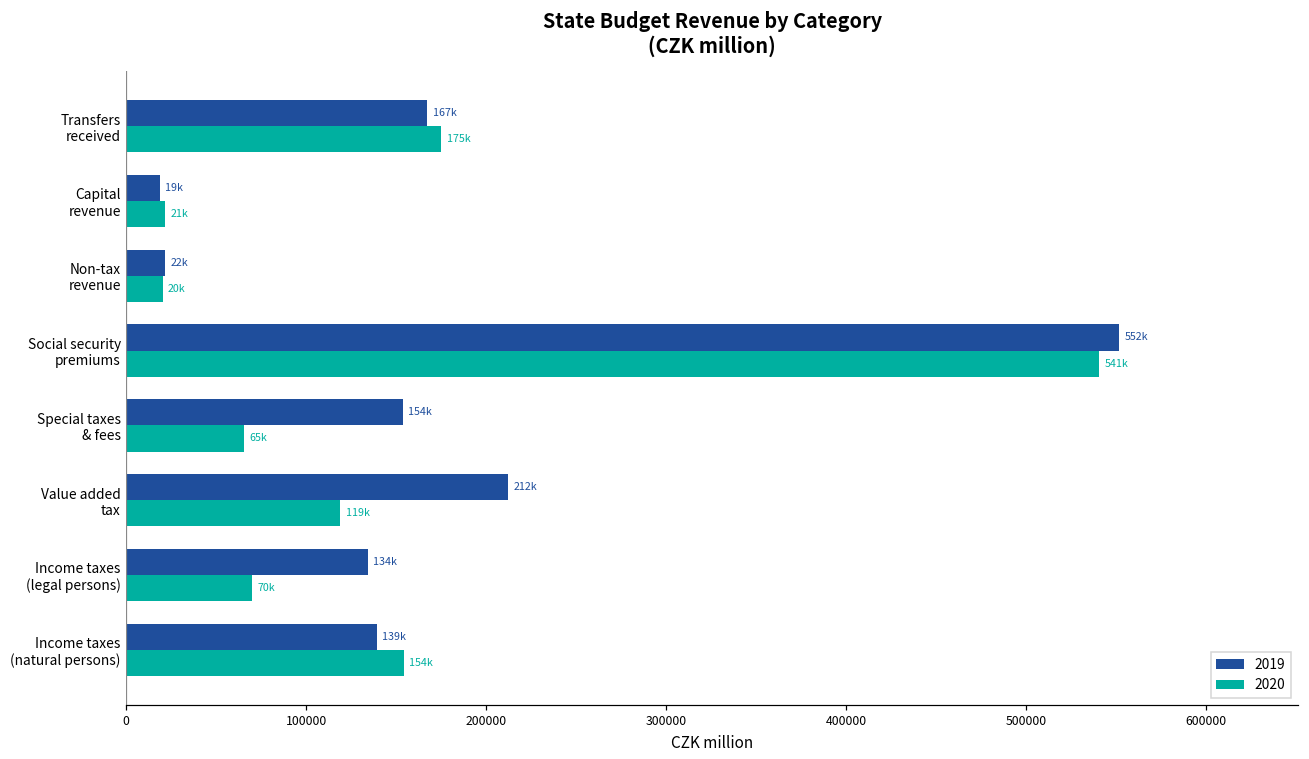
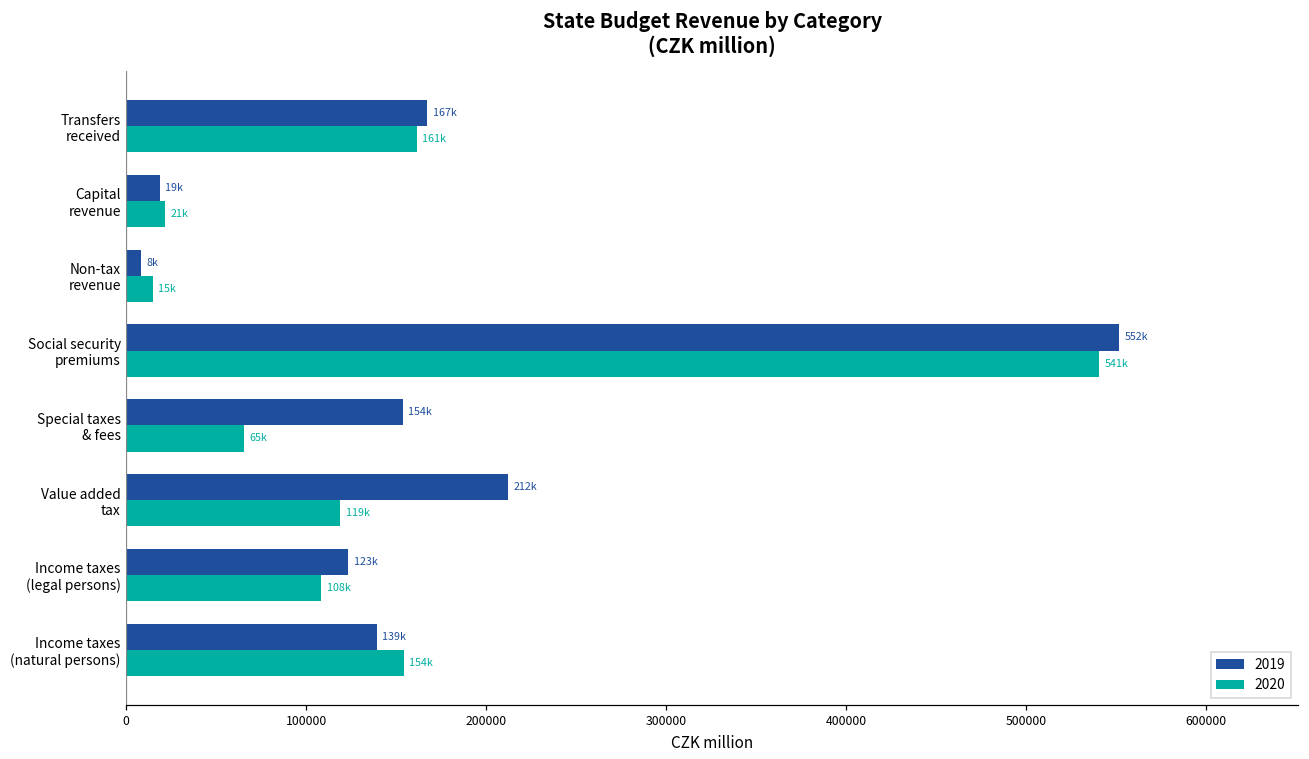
  {
    "2019": {
      "Transfers received": "167k",
      "Capital revenue": "19k",
-     "Non-tax revenue": "22k",
+     "Non-tax revenue": "8k",
      "Social security premiums": "552k",
      "Special taxes & fees": "154k",
      "Value added tax": "212k",
-     "Income taxes (legal persons)": "134k",
+     "Income taxes (legal persons)": "123k",
      "Income taxes (natural persons)": "139k"
    },
    "2020": {
-     "Transfers received": "175k",
+     "Transfers received": "161k",
      "Capital revenue": "21k",
-     "Non-tax revenue": "20k",
+     "Non-tax revenue": "15k",
      "Social security premiums": "541k",
      "Special taxes & fees": "65k",
      "Value added tax": "119k",
-     "Income taxes (legal persons)": "70k",
+     "Income taxes (legal persons)": "108k",
      "Income taxes (natural persons)": "154k"
    }
  }
